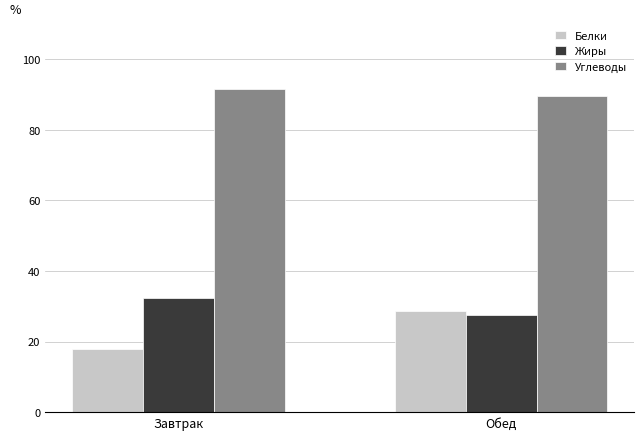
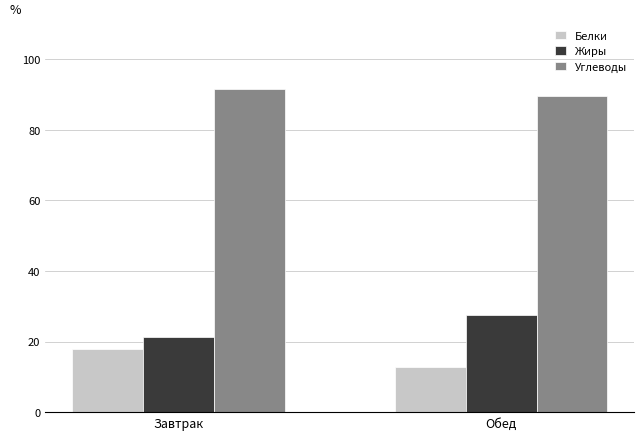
  {
    "Белки": {
      "Завтрак": 18,
-     "Обед": 29
+     "Обед": 13
    },
    "Жиры": {
-     "Завтрак": 32,
+     "Завтрак": 21,
      "Обед": 28
    },
    "Углеводы": {
      "Завтрак": 91,
      "Обед": 90
    }
  }
